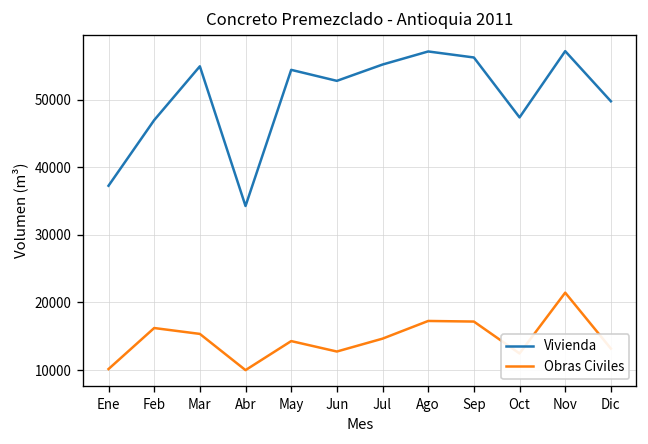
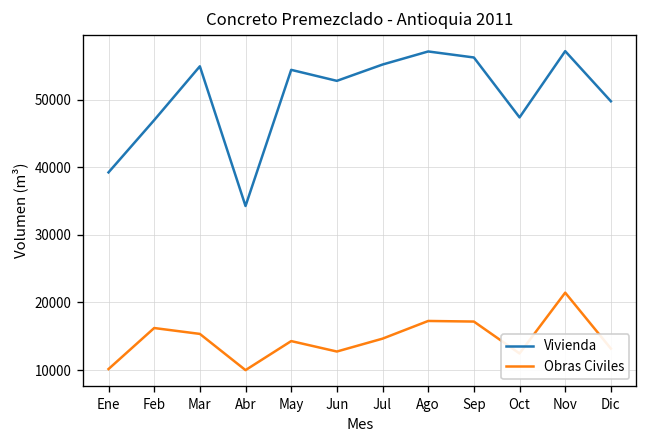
  {
    "Vivienda": {
-     "Ene": 37000,
+     "Ene": 39000,
      "Feb": 47000,
      "Mar": 55000,
      "Abr": 34000,
      "May": 54000,
      "Jun": 53000,
      "Jul": 55000,
      "Ago": 57000,
      "Sep": 56000,
      "Oct": 47000,
      "Nov": 57000,
      "Dic": 50000
    },
    "Obras Civiles": {
      "Ene": 10000,
      "Feb": 16000,
      "Mar": 15000,
      "Abr": 10000,
      "May": 14000,
      "Jun": 13000,
      "Jul": 15000,
      "Ago": 17000,
      "Sep": 17000,
      "Nov": 21000
    }
  }
